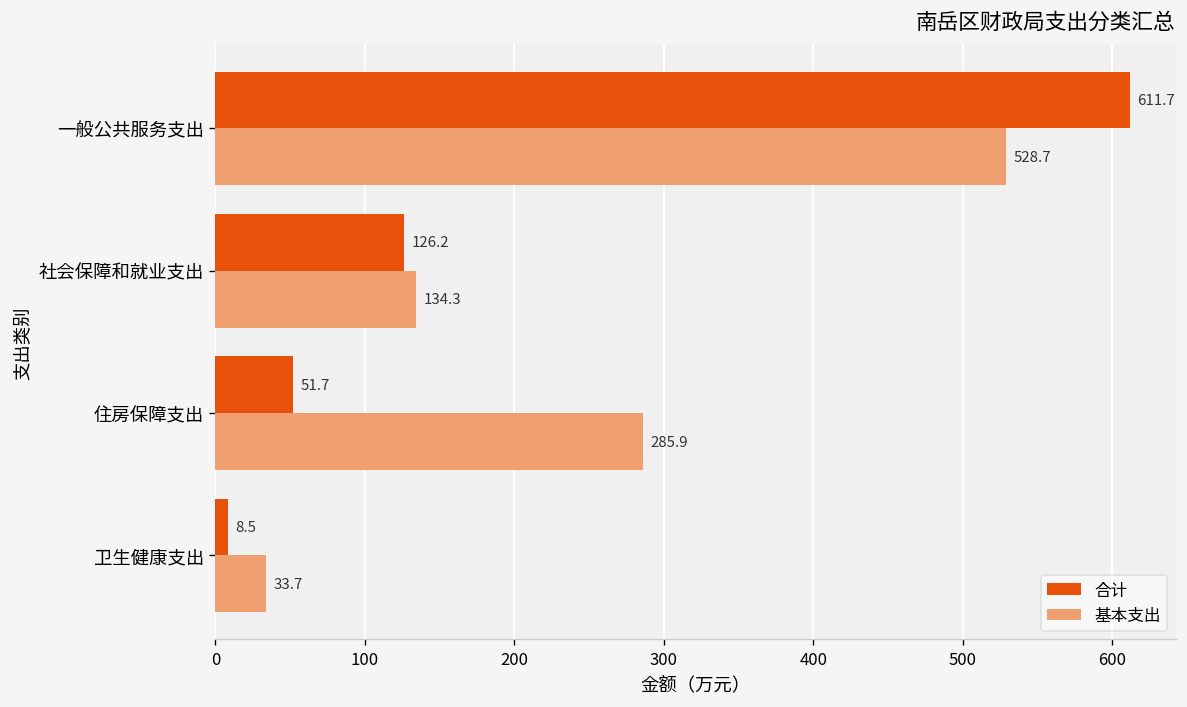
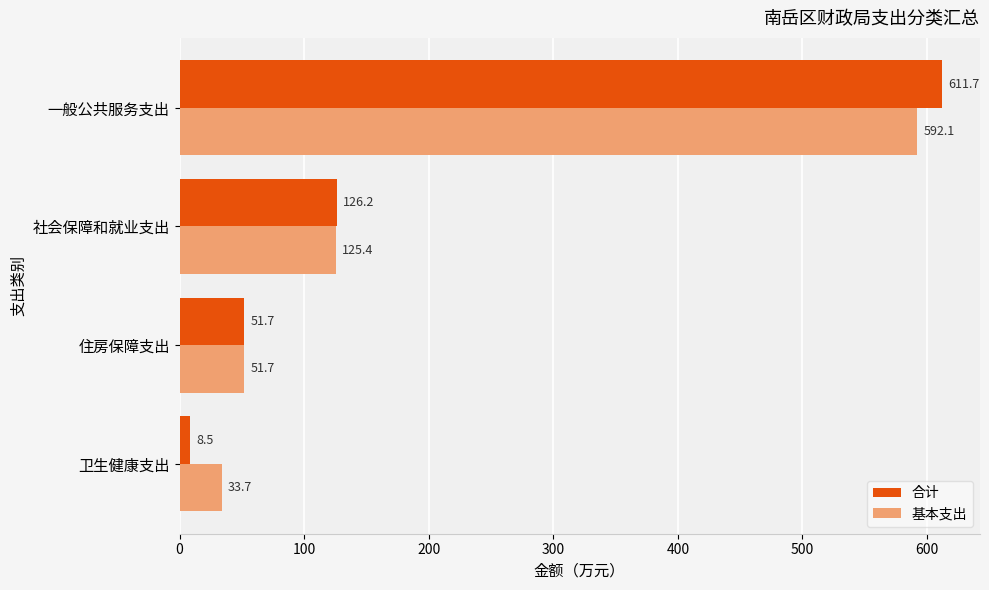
  {
    "合计": {
      "一般公共服务支出": 611.7,
      "社会保障和就业支出": 126.2,
      "住房保障支出": 51.7,
      "卫生健康支出": 8.5
    },
    "基本支出": {
-     "一般公共服务支出": 528.7,
-     "社会保障和就业支出": 134.3,
-     "住房保障支出": 285.9,
+     "一般公共服务支出": 592.1,
+     "社会保障和就业支出": 125.4,
+     "住房保障支出": 51.7,
      "卫生健康支出": 33.7
    }
  }
